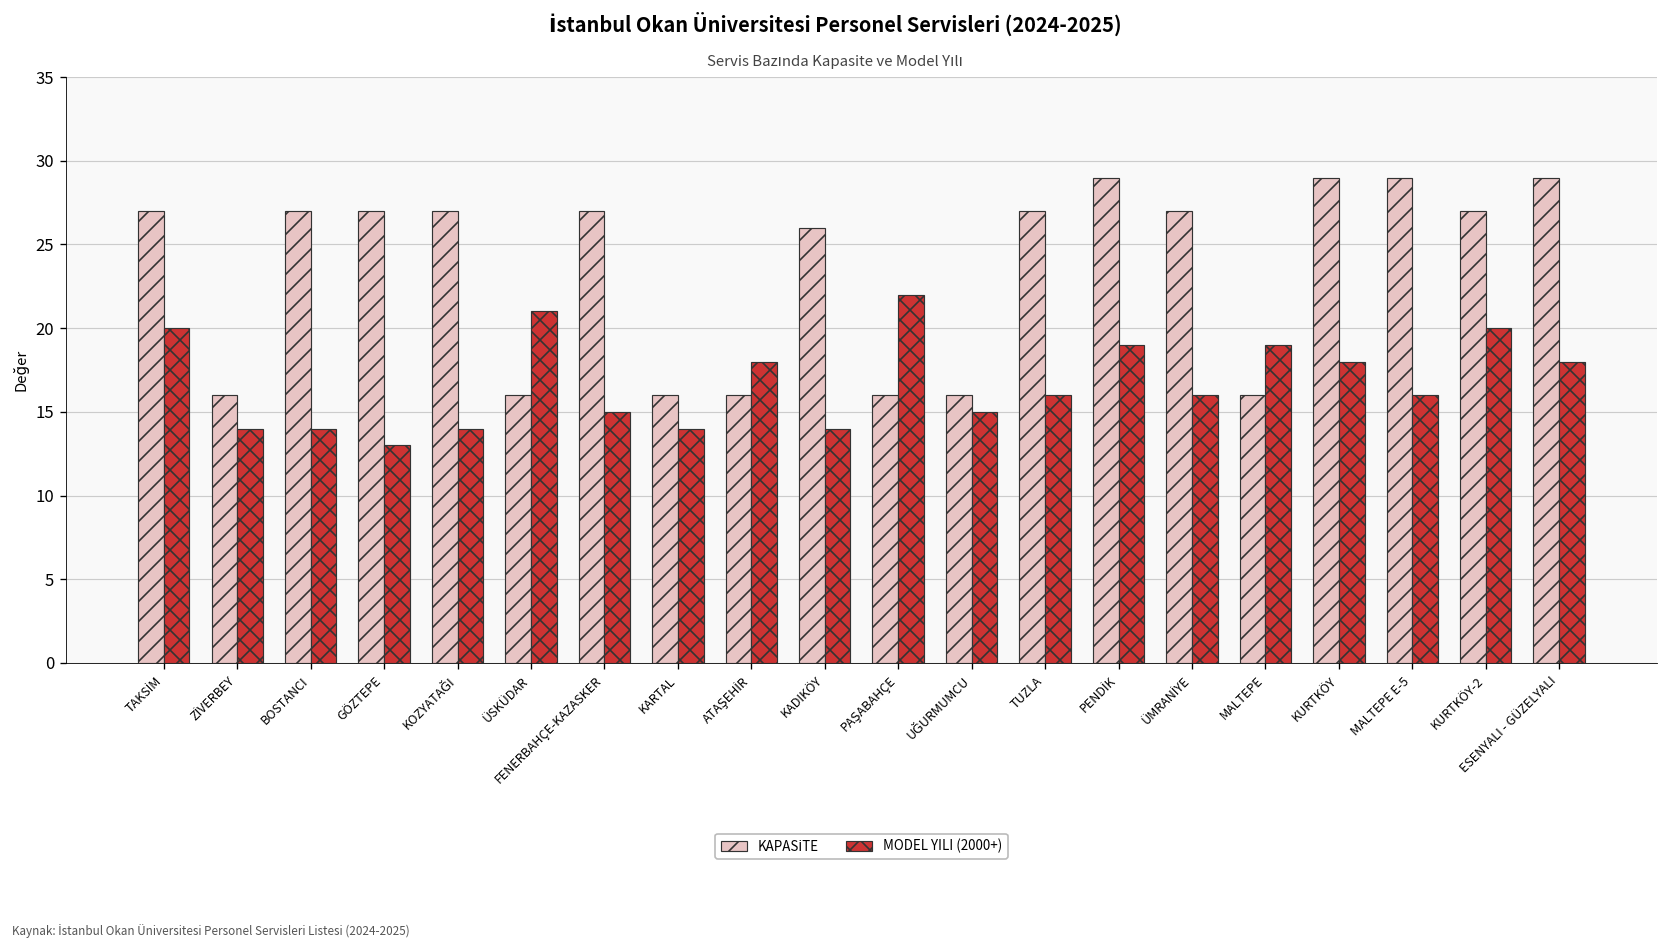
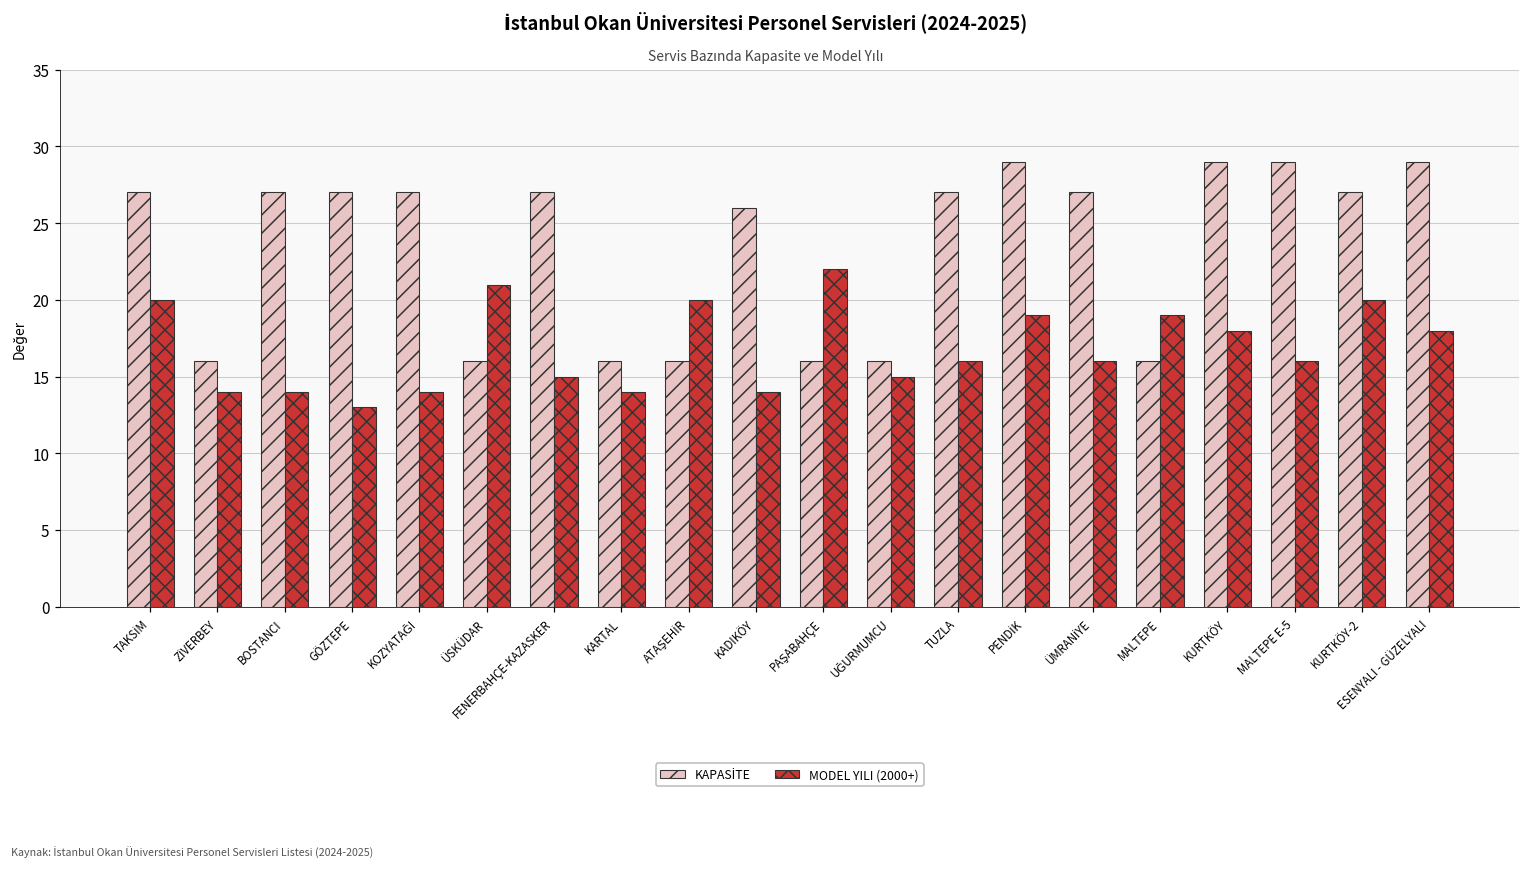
  {
    "KAPASİTE": {
      "TAKSİM": 27.0,
      "ZİVERBEY": 16.0,
      "BOSTANCI": 27.0,
      "GÖZTEPE": 27.0,
      "KOZYATAĞI": 27.0,
      "ÜSKÜDAR": 16.0,
      "FENERBAHÇE-KAZASKER": 27.0,
      "KARTAL": 16.0,
      "ATAŞEHİR": 16.0,
      "KADIKÖY": 26.0,
      "PAŞABAHÇE": 16.0,
      "UĞURMUMCU": 16.0,
      "TUZLA": 27.0,
      "PENDİK": 29.0,
      "ÜMRANİYE": 27.0,
      "MALTEPE": 16.0,
      "KURTKÖY": 29.0,
      "MALTEPE E-5": 29.0,
      "KURTKÖY-2": 27.0,
      "ESENYALI - GÜZELYALI": 29.0
    },
    "MODEL YILI (2000+)": {
      "TAKSİM": 20.0,
      "ZİVERBEY": 14.0,
      "BOSTANCI": 14.0,
      "GÖZTEPE": 13.0,
      "KOZYATAĞI": 14.0,
      "ÜSKÜDAR": 21.0,
      "FENERBAHÇE-KAZASKER": 15.0,
      "KARTAL": 14.0,
-     "ATAŞEHİR": 18.0,
+     "ATAŞEHİR": 20.0,
      "KADIKÖY": 14.0,
      "PAŞABAHÇE": 22.0,
      "UĞURMUMCU": 15.0,
      "TUZLA": 16.0,
      "PENDİK": 19.0,
      "ÜMRANİYE": 16.0,
      "MALTEPE": 19.0,
      "KURTKÖY": 18.0,
      "MALTEPE E-5": 16.0,
      "KURTKÖY-2": 20.0,
      "ESENYALI - GÜZELYALI": 18.0
    }
  }
